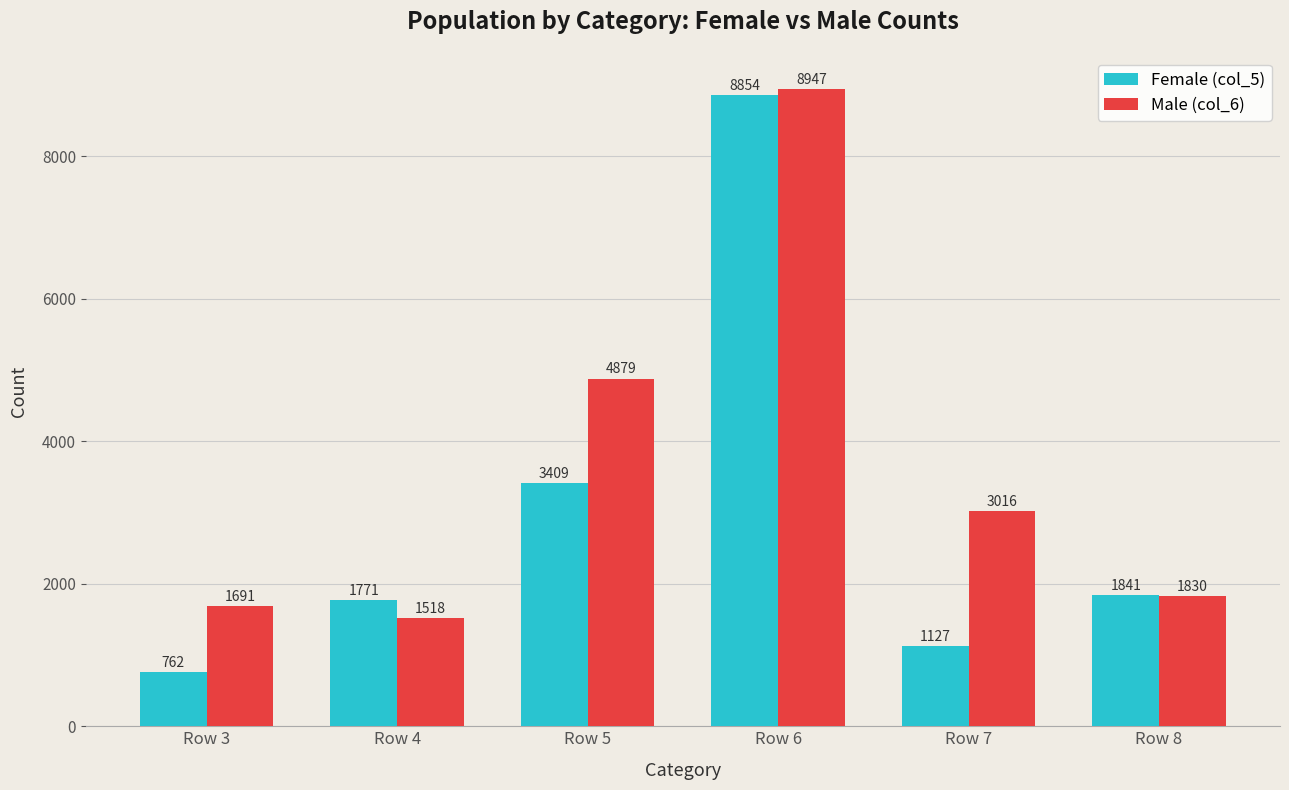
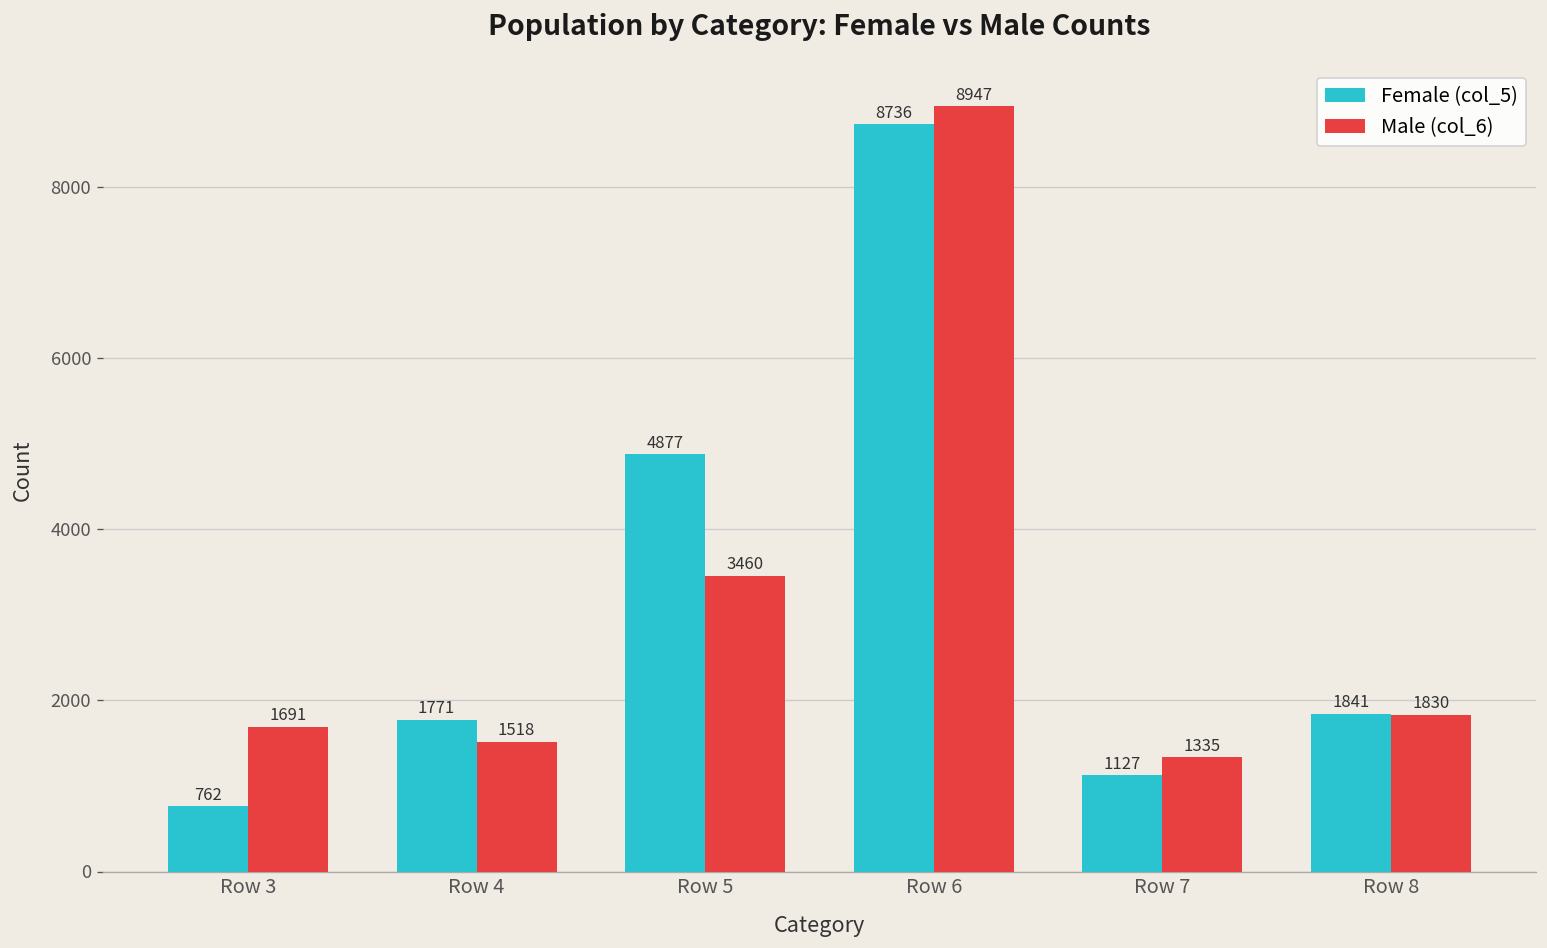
  {
    "Female (col_5)": {
      "Row 3": 762,
      "Row 4": 1771,
-     "Row 5": 3409,
-     "Row 6": 8854,
+     "Row 5": 4877,
+     "Row 6": 8736,
      "Row 7": 1127,
      "Row 8": 1841
    },
    "Male (col_6)": {
      "Row 3": 1691,
      "Row 4": 1518,
-     "Row 5": 4879,
+     "Row 5": 3460,
      "Row 6": 8947,
-     "Row 7": 3016,
+     "Row 7": 1335,
      "Row 8": 1830
    }
  }
